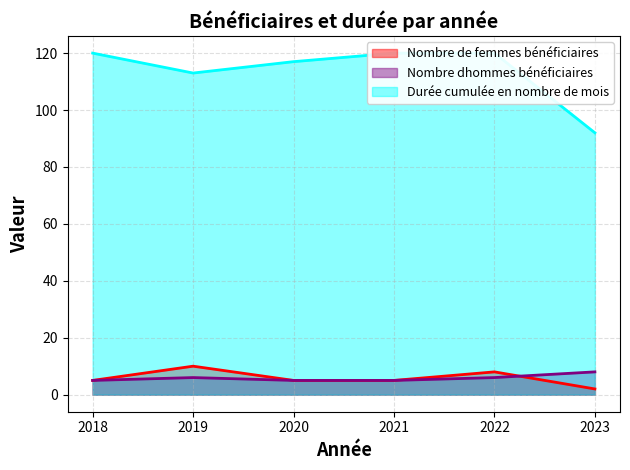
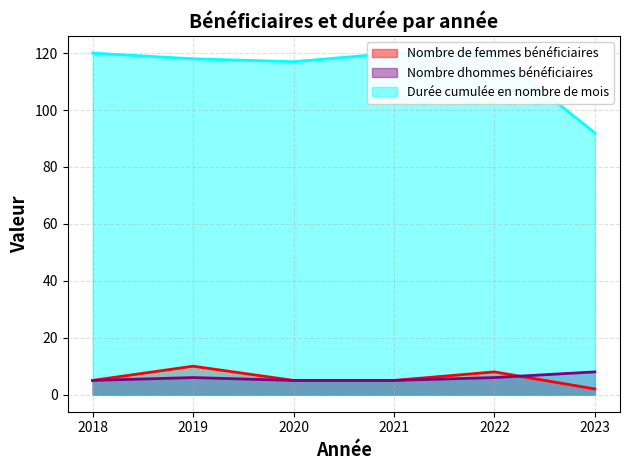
  {
    "Nombre de femmes bénéficiaires": {
      "2019": 10,
      "2022": 8,
      "2023": 2
    },
    "Nombre dhommes bénéficiaires": {
      "2019": 6,
      "2022": 6,
      "2023": 8
    },
    "Durée cumulée en nombre de mois": {
      "2018": 120,
-     "2019": 113,
+     "2019": 118,
      "2020": 117,
      "2023": 92
    }
  }
